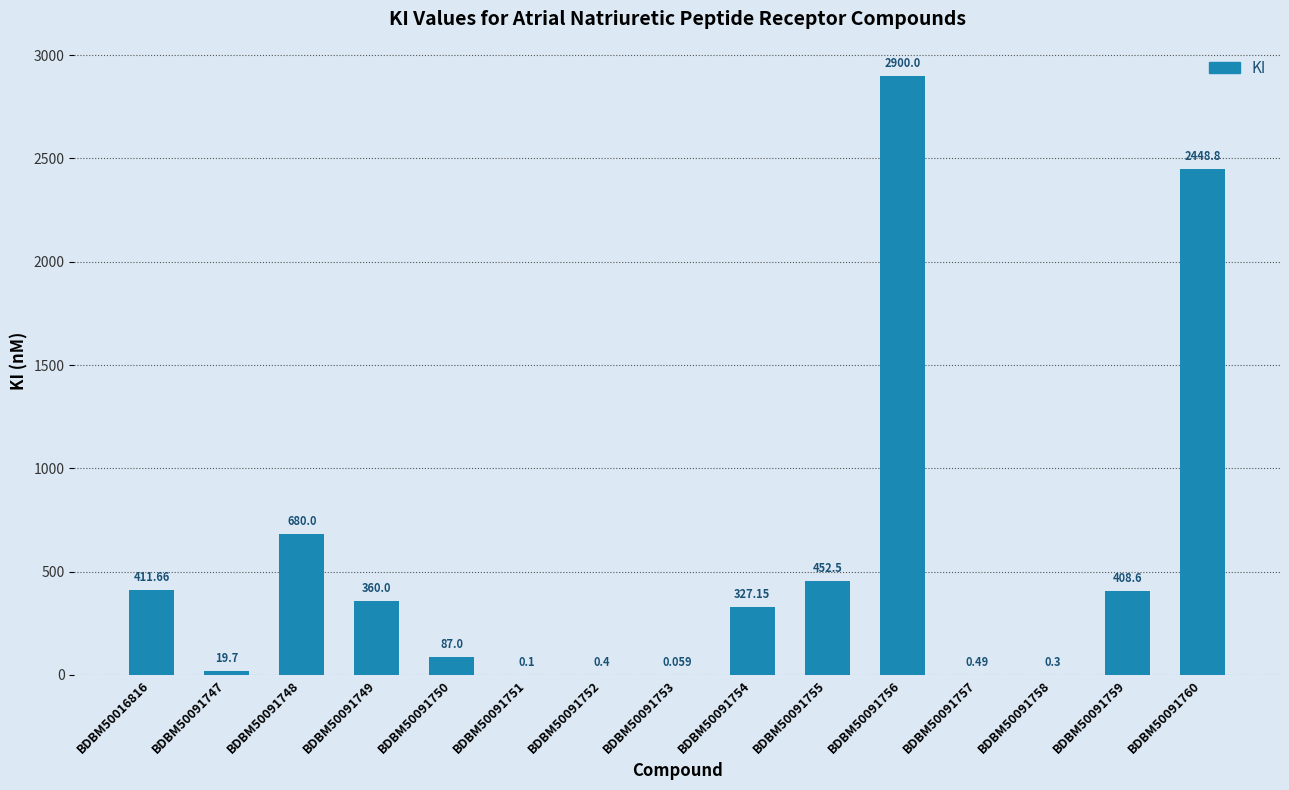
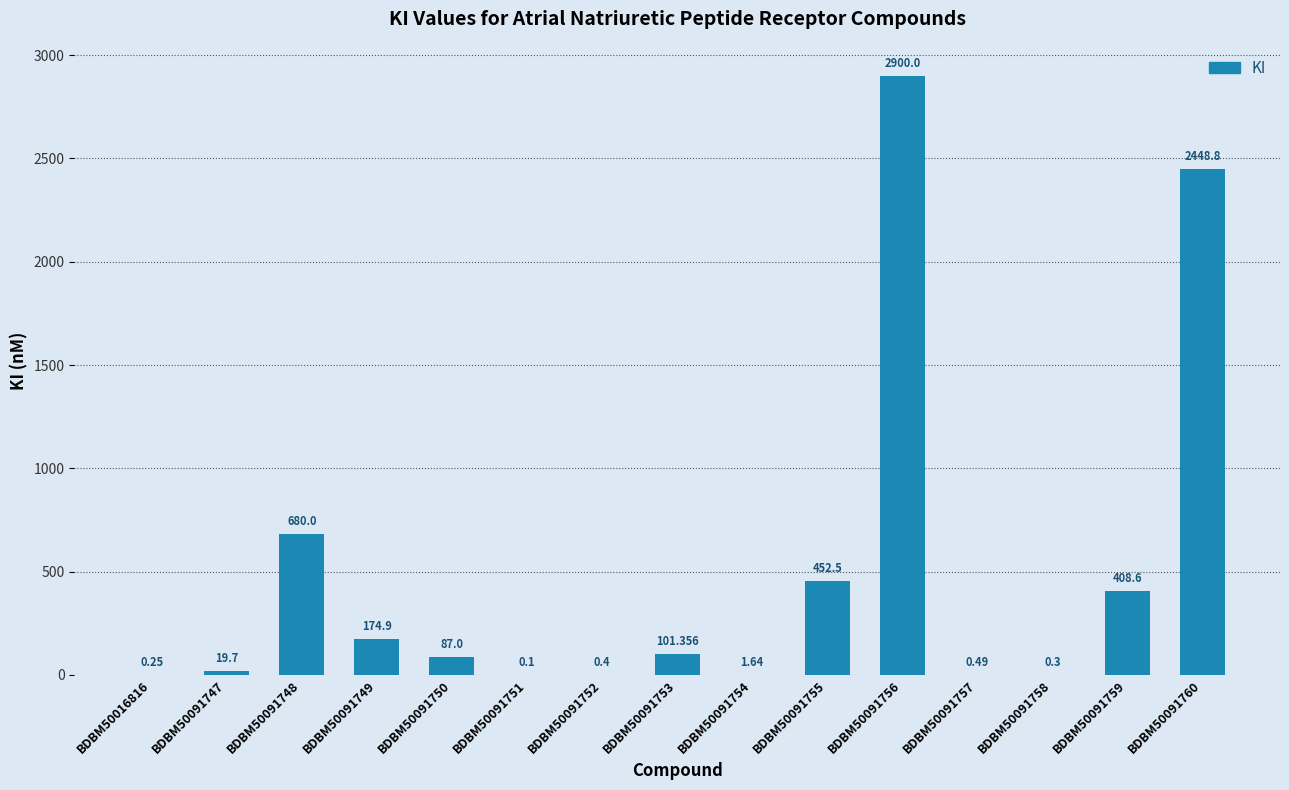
  {
-   "BDBM50016816": 411.66,
+   "BDBM50016816": 0.25,
    "BDBM50091747": 19.7,
    "BDBM50091748": 680.0,
-   "BDBM50091749": 360.0,
+   "BDBM50091749": 174.9,
    "BDBM50091750": 87.0,
    "BDBM50091751": 0.1,
    "BDBM50091752": 0.4,
-   "BDBM50091753": 0.059,
-   "BDBM50091754": 327.15,
+   "BDBM50091753": 101.356,
+   "BDBM50091754": 1.64,
    "BDBM50091755": 452.5,
    "BDBM50091756": 2900.0,
    "BDBM50091757": 0.49,
    "BDBM50091758": 0.3,
    "BDBM50091759": 408.6,
    "BDBM50091760": 2448.8
  }
